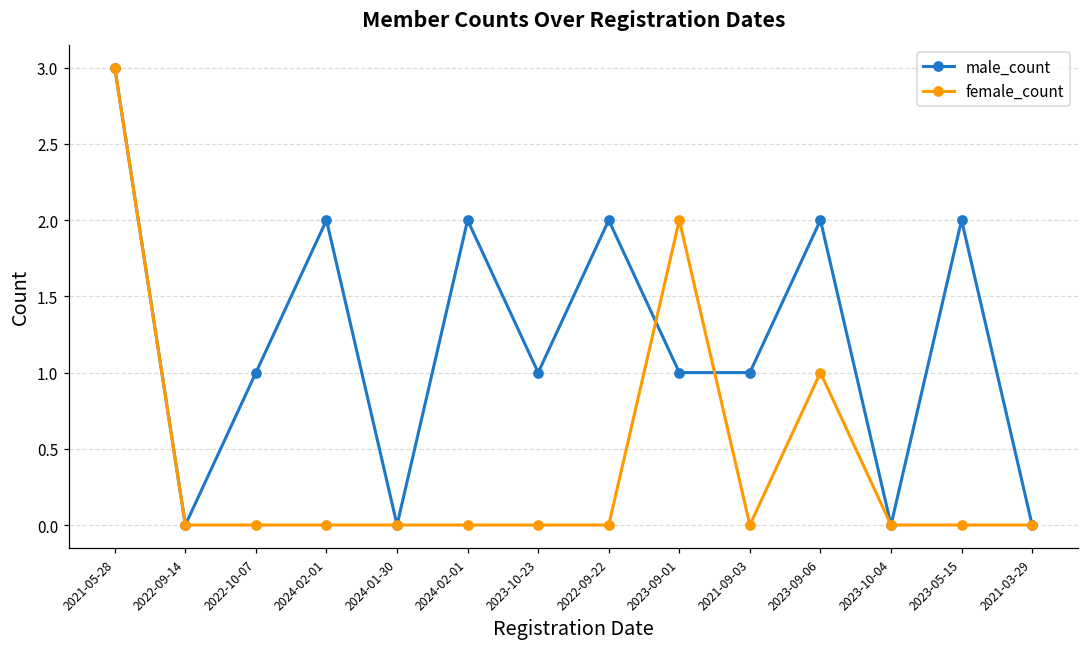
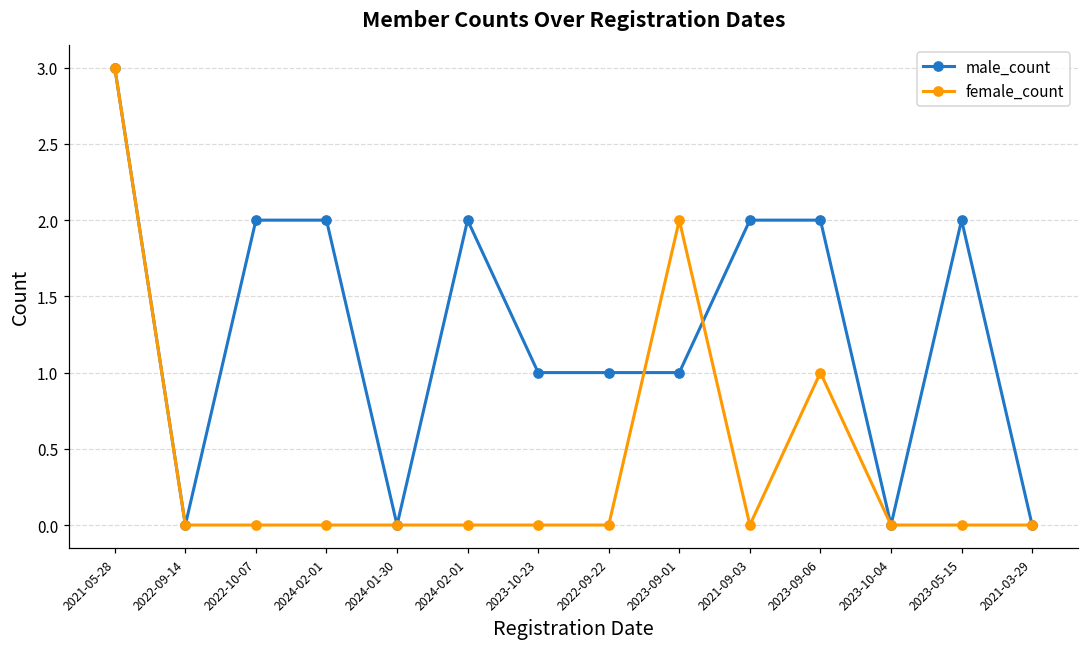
  {
    "male_count": {
-     "2022-10-07": 1,
+     "2022-10-07": 2,
      "2023-10-23": 1,
-     "2022-09-22": 2,
+     "2022-09-22": 1,
      "2023-09-01": 1,
-     "2021-09-03": 1,
+     "2021-09-03": 2,
      "2023-09-06": 2,
      "2023-05-15": 2
    },
    "female_count": {
      "2022-10-07": 0,
      "2023-10-23": 0,
      "2022-09-22": 0,
      "2023-09-01": 2,
      "2021-09-03": 0,
      "2023-09-06": 1,
      "2023-05-15": 0
    }
  }
